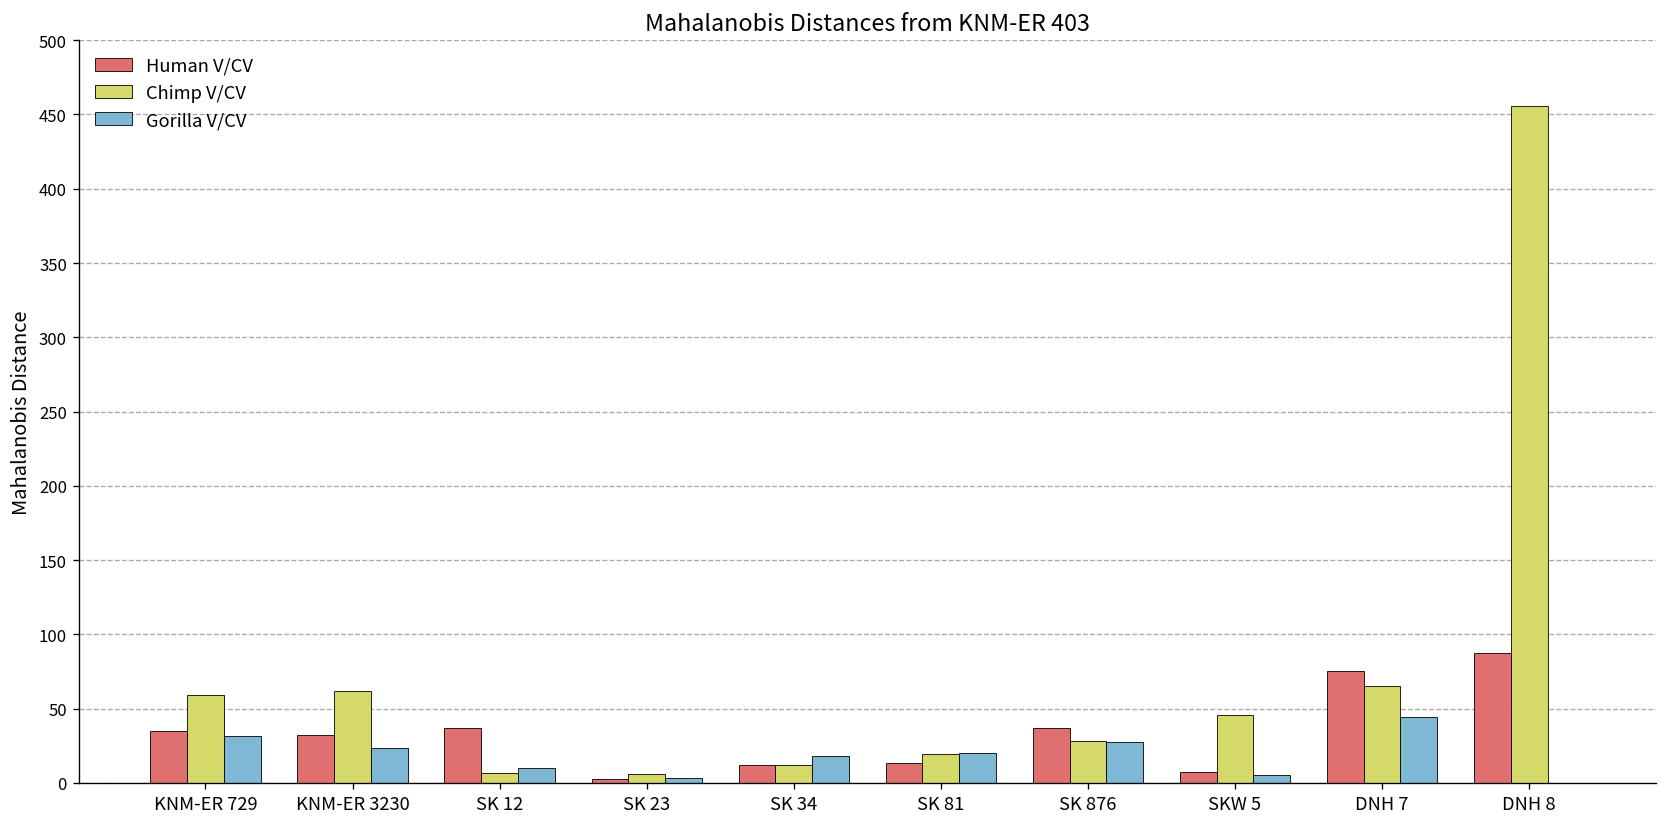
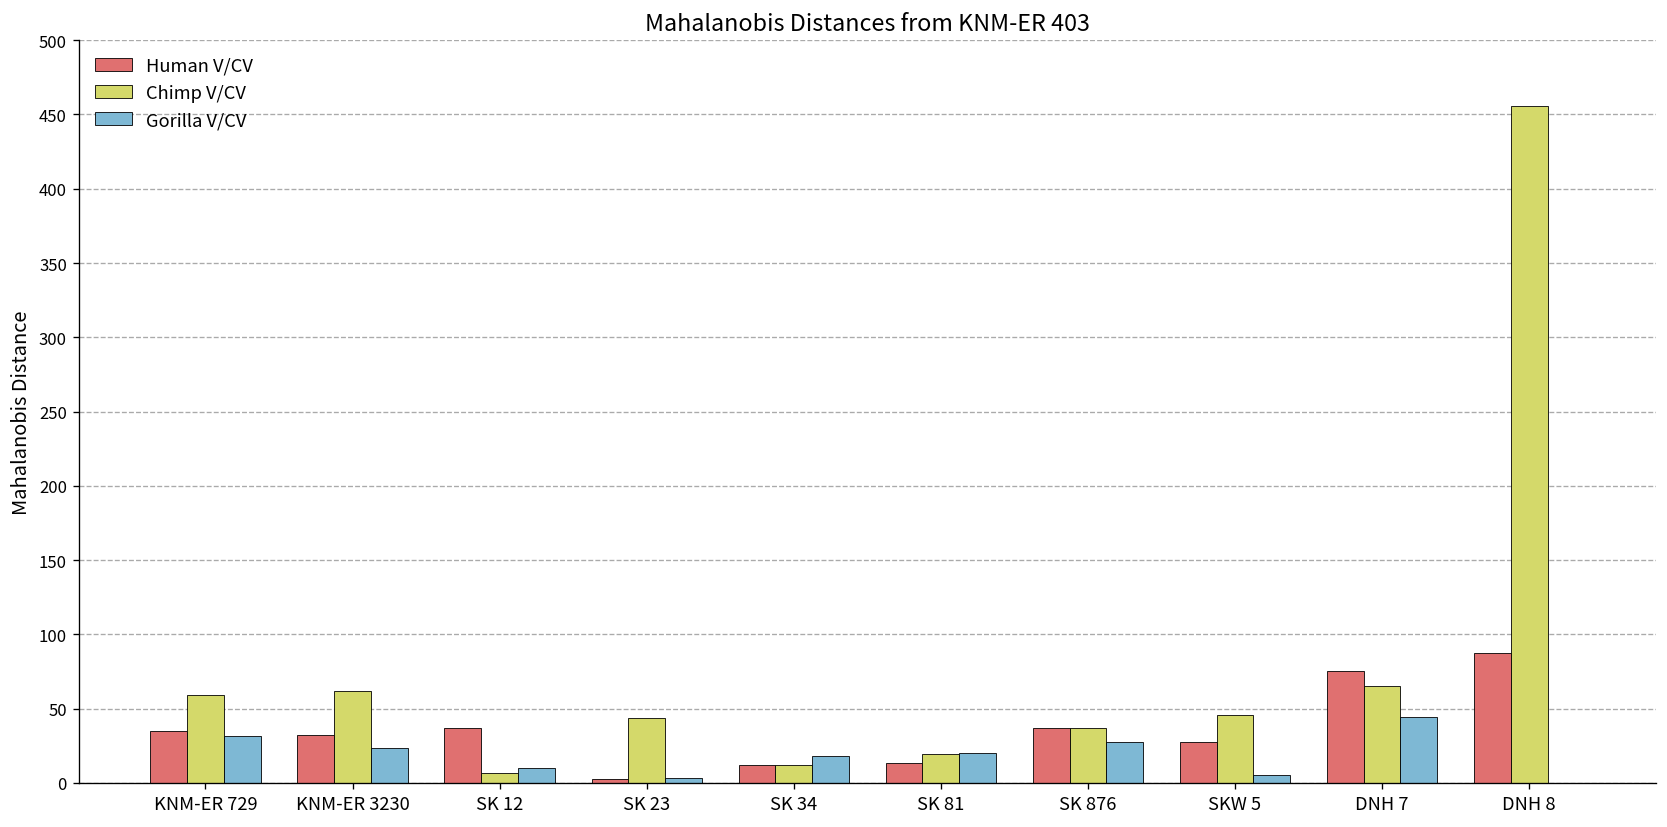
  {
    "Human V/CV": {
      "KNM-ER 729": 35,
      "KNM-ER 3230": 32,
      "SK 12": 37,
      "SK 23": 3,
      "SK 34": 12,
      "SK 81": 14,
      "SK 876": 37,
-     "SKW 5": 7,
+     "SKW 5": 28,
      "DNH 7": 75,
      "DNH 8": 87
    },
    "Chimp V/CV": {
      "KNM-ER 729": 59,
      "KNM-ER 3230": 62,
      "SK 12": 7,
-     "SK 23": 6,
+     "SK 23": 44,
      "SK 34": 12,
      "SK 81": 20,
-     "SK 876": 28,
+     "SK 876": 37,
      "SKW 5": 46,
      "DNH 7": 65,
      "DNH 8": 456
    },
    "Gorilla V/CV": {
      "KNM-ER 729": 32,
      "KNM-ER 3230": 24,
      "SK 12": 10,
      "SK 23": 3,
      "SK 34": 18,
      "SK 81": 20,
      "SK 876": 27,
      "SKW 5": 5,
      "DNH 7": 44,
      "DNH 8": 0
    }
  }
